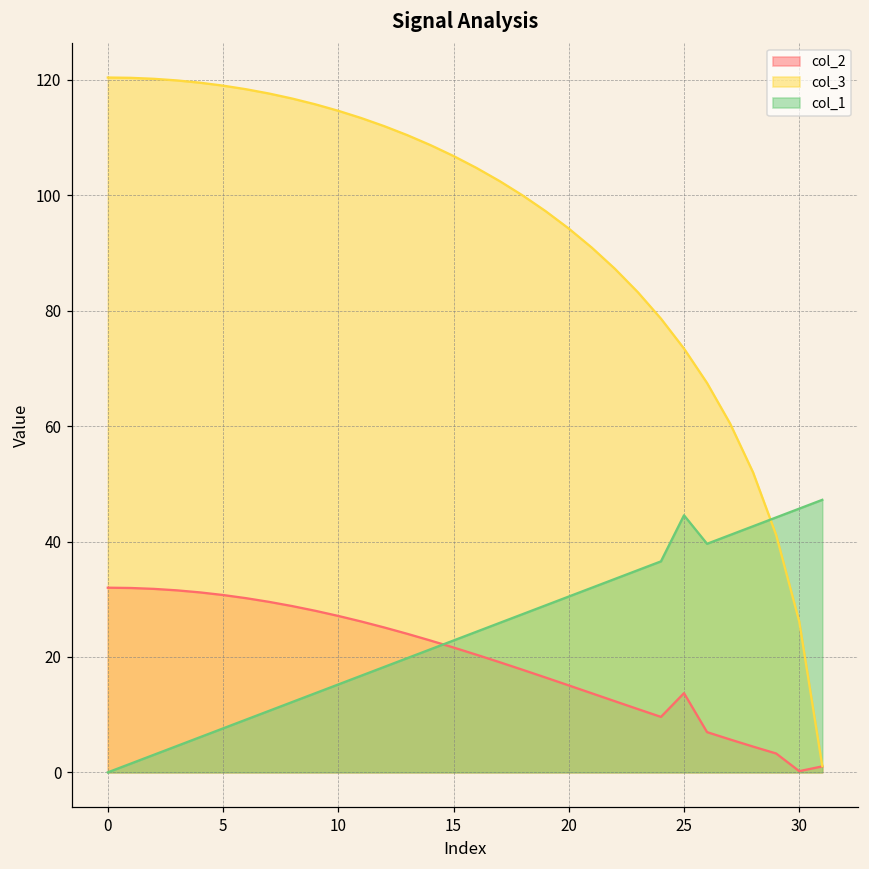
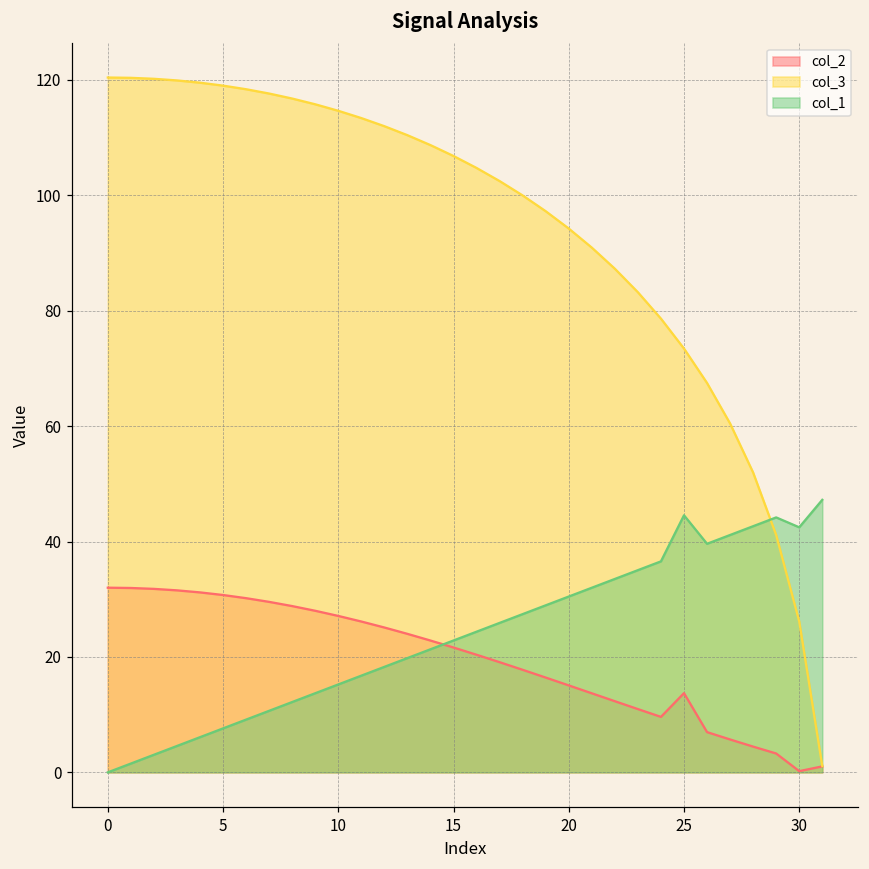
  {
    "col_2": {
      "0": 32,
      "5": 31,
      "10": 27,
      "15": 22,
      "20": 15,
      "25": 14,
      "30": 0
    },
    "col_3": {
      "0": 120,
      "5": 119,
      "10": 115,
      "15": 107,
      "20": 94,
      "25": 73,
      "30": 26
    },
    "col_1": {
      "0": 0,
      "5": 8,
      "10": 15,
      "15": 23,
      "20": 30,
      "25": 45,
-     "30": 46
+     "30": 42
    }
  }
